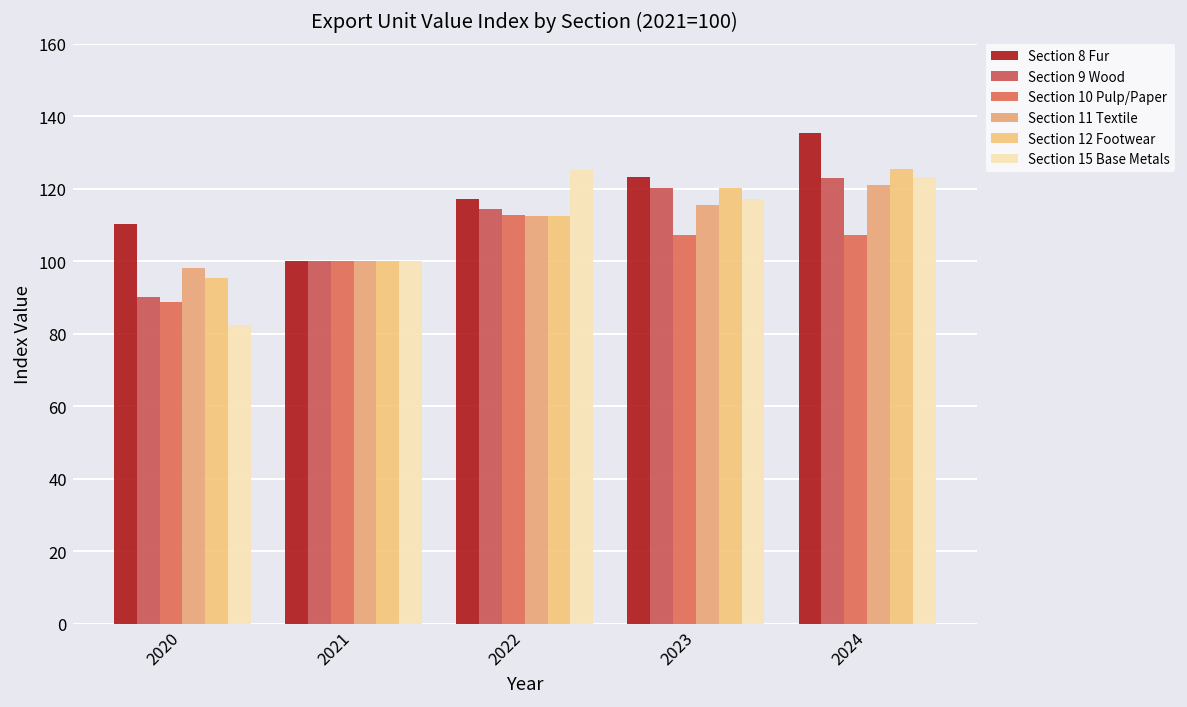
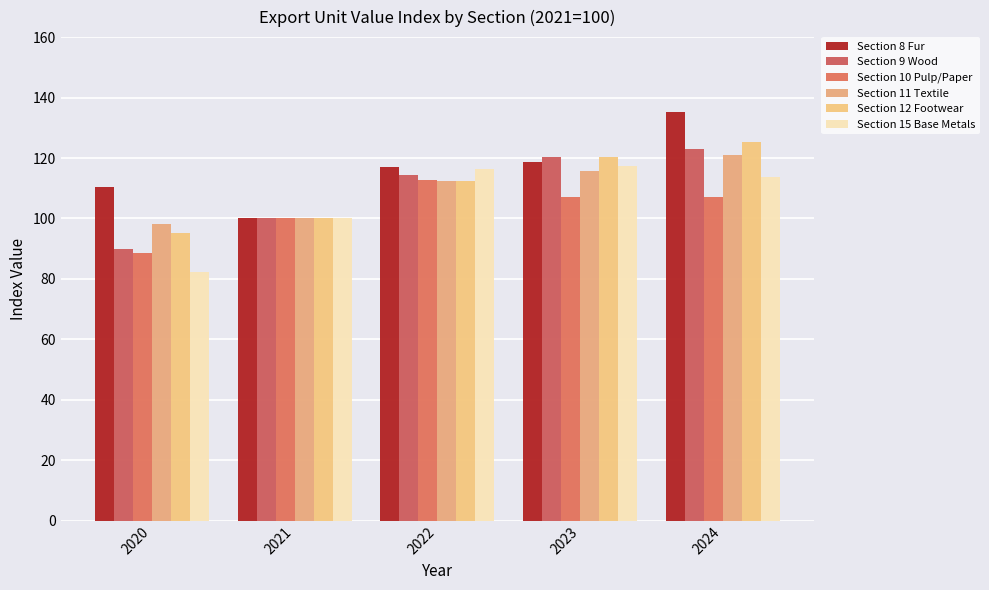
  {
    "Section 8 Fur": {
      "2020": 110,
      "2021": 100,
      "2022": 117,
-     "2023": 123,
+     "2023": 119,
      "2024": 135
    },
    "Section 15 Base Metals": {
      "2020": 82,
      "2021": 100,
-     "2022": 125,
+     "2022": 117,
      "2023": 117,
-     "2024": 123
+     "2024": 114
    }
  }
